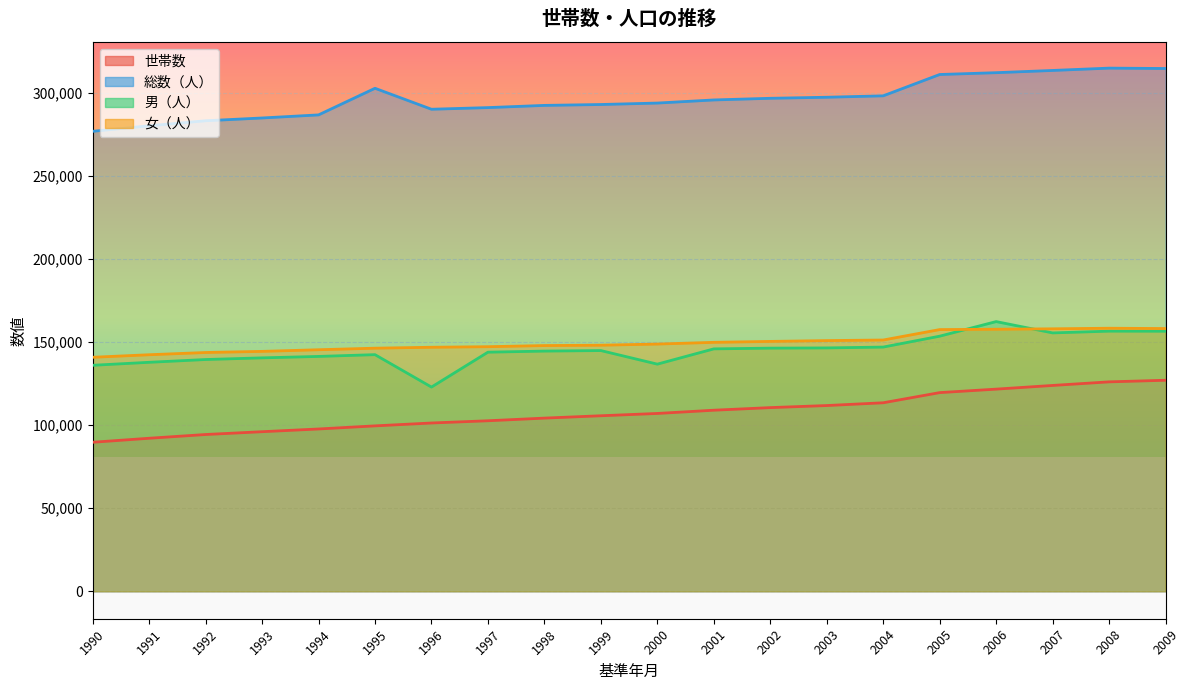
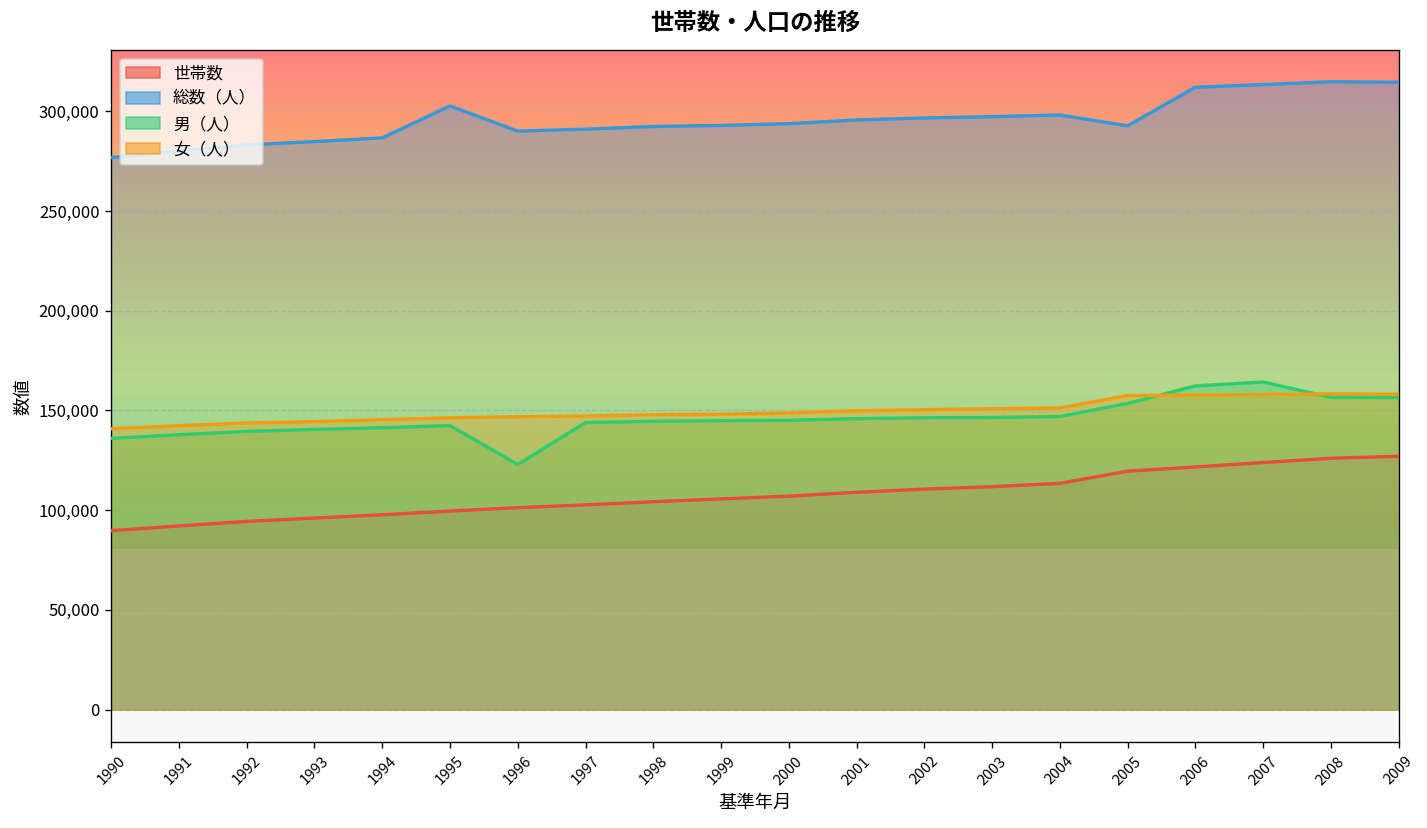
  {
    "総数（人）": {
      "1990": "277,000",
      "1993": "285,000",
      "1994": "287,000",
      "1995": "303,000",
      "1996": "290,000",
      "1997": "291,000",
      "1998": "292,000",
      "1999": "293,000",
      "2000": "294,000",
      "2001": "296,000",
      "2002": "297,000",
      "2003": "297,000",
      "2004": "298,000",
-     "2005": "311,000",
+     "2005": "293,000",
      "2006": "312,000",
      "2007": "313,000",
      "2008": "315,000",
      "2009": "315,000"
    },
    "男（人）": {
      "1990": "136,000",
      "1991": "138,000",
      "1992": "139,000",
      "1993": "140,000",
      "1994": "141,000",
      "1995": "142,000",
      "1996": "123,000",
      "1997": "144,000",
      "1998": "145,000",
      "1999": "145,000",
-     "2000": "137,000",
+     "2000": "145,000",
      "2001": "146,000",
      "2002": "146,000",
      "2003": "146,000",
      "2004": "147,000",
      "2005": "153,000",
      "2006": "162,000",
-     "2007": "155,000",
+     "2007": "164,000",
      "2008": "157,000",
      "2009": "156,000"
    }
  }
